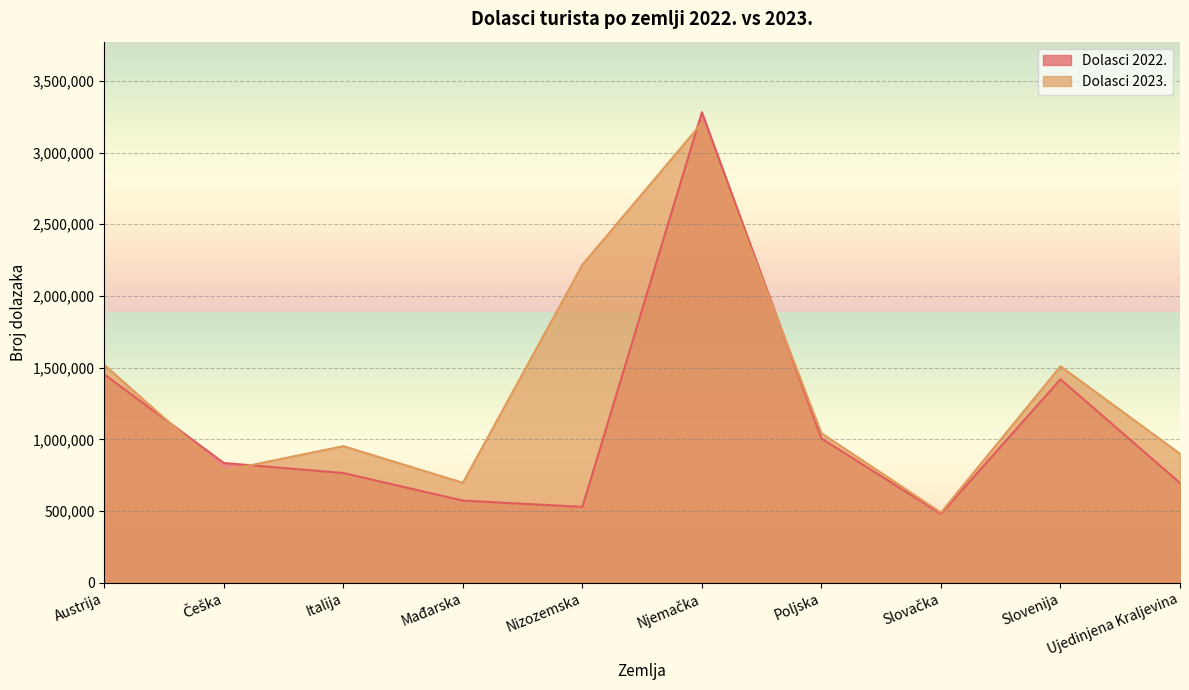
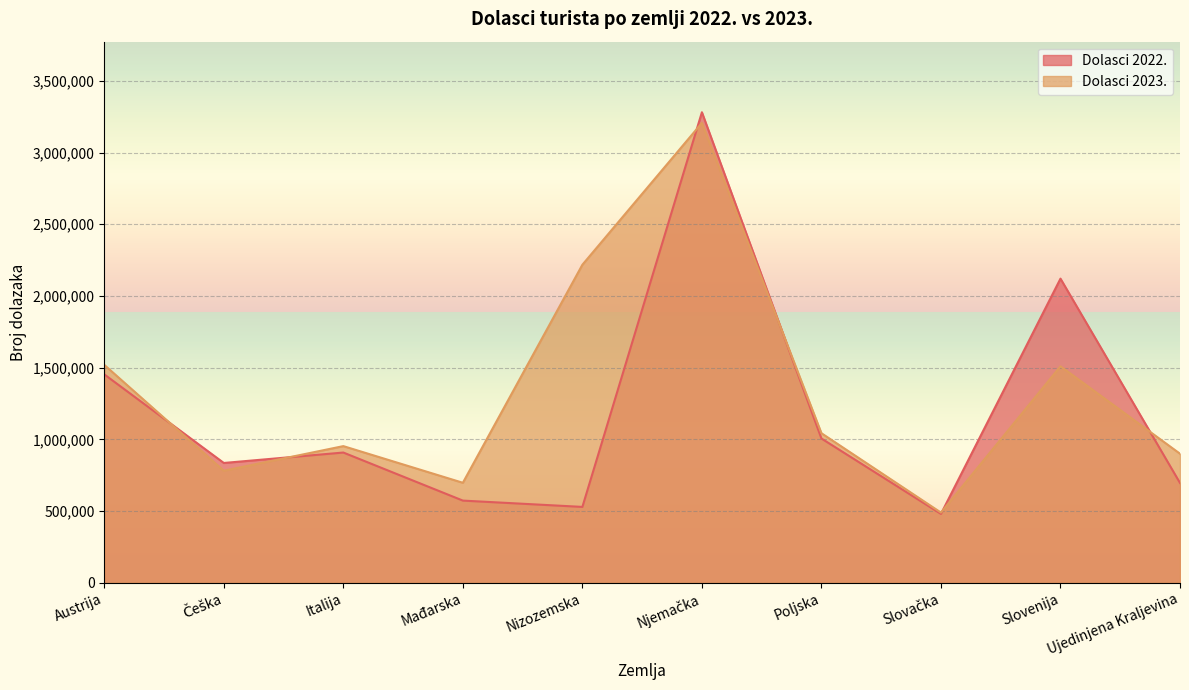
  {
    "Dolasci 2022.": {
      "Austrija": "1,450,000",
      "Češka": "840,000",
-     "Italija": "770,000",
+     "Italija": "910,000",
      "Mađarska": "570,000",
      "Nizozemska": "530,000",
      "Njemačka": "3,280,000",
      "Poljska": "1,010,000",
-     "Slovenija": "1,420,000",
+     "Slovenija": "2,120,000",
      "Ujedinjena Kraljevina": "700,000"
    },
    "Dolasci 2023.": {
      "Austrija": "1,520,000",
      "Češka": "780,000",
      "Italija": "950,000",
      "Mađarska": "700,000",
      "Nizozemska": "2,220,000",
      "Njemačka": "3,210,000",
      "Poljska": "1,040,000",
      "Slovenija": "1,510,000",
      "Ujedinjena Kraljevina": "900,000"
    }
  }
